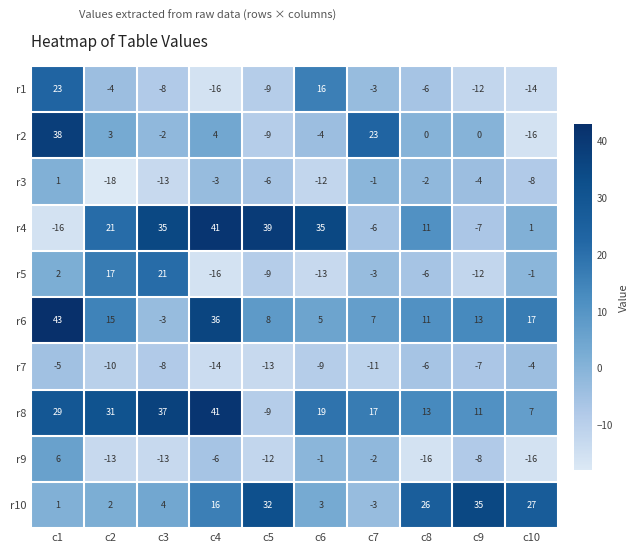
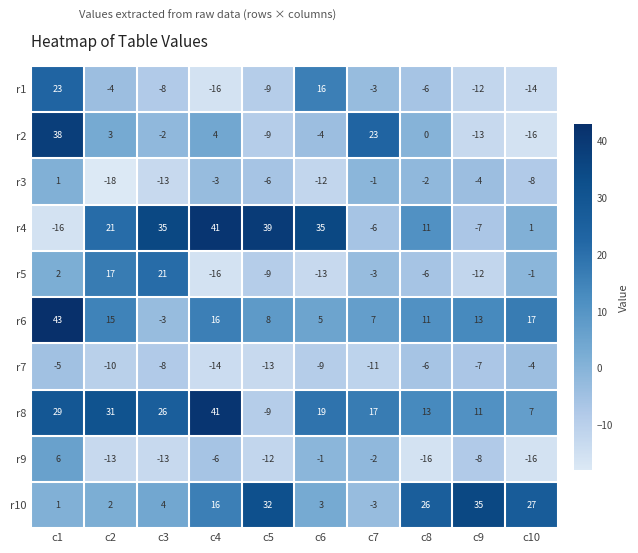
  {
    "r1": {
      "c1": 23,
      "c2": -4,
      "c3": -8,
      "c4": -16,
      "c5": -9,
      "c6": 16,
      "c7": -3,
      "c8": -6,
      "c9": -12,
      "c10": -14
    },
    "r2": {
      "c1": 38,
      "c2": 3,
      "c3": -2,
      "c4": 4,
      "c5": -9,
      "c6": -4,
      "c7": 23,
      "c8": 0,
-     "c9": 0,
+     "c9": -13,
      "c10": -16
    },
    "r3": {
      "c1": 1,
      "c2": -18,
      "c3": -13,
      "c4": -3,
      "c5": -6,
      "c6": -12,
      "c7": -1,
      "c8": -2,
      "c9": -4,
      "c10": -8
    },
    "r4": {
      "c1": -16,
      "c2": 21,
      "c3": 35,
      "c4": 41,
      "c5": 39,
      "c6": 35,
      "c7": -6,
      "c8": 11,
      "c9": -7,
      "c10": 1
    },
    "r5": {
      "c1": 2,
      "c2": 17,
      "c3": 21,
      "c4": -16,
      "c5": -9,
      "c6": -13,
      "c7": -3,
      "c8": -6,
      "c9": -12,
      "c10": -1
    },
    "r6": {
      "c1": 43,
      "c2": 15,
      "c3": -3,
-     "c4": 36,
+     "c4": 16,
      "c5": 8,
      "c6": 5,
      "c7": 7,
      "c8": 11,
      "c9": 13,
      "c10": 17
    },
    "r7": {
      "c1": -5,
      "c2": -10,
      "c3": -8,
      "c4": -14,
      "c5": -13,
      "c6": -9,
      "c7": -11,
      "c8": -6,
      "c9": -7,
      "c10": -4
    },
    "r8": {
      "c1": 29,
      "c2": 31,
-     "c3": 37,
+     "c3": 26,
      "c4": 41,
      "c5": -9,
      "c6": 19,
      "c7": 17,
      "c8": 13,
      "c9": 11,
      "c10": 7
    },
    "r9": {
      "c1": 6,
      "c2": -13,
      "c3": -13,
      "c4": -6,
      "c5": -12,
      "c6": -1,
      "c7": -2,
      "c8": -16,
      "c9": -8,
      "c10": -16
    },
    "r10": {
      "c1": 1,
      "c2": 2,
      "c3": 4,
      "c4": 16,
      "c5": 32,
      "c6": 3,
      "c7": -3,
      "c8": 26,
      "c9": 35,
      "c10": 27
    }
  }
